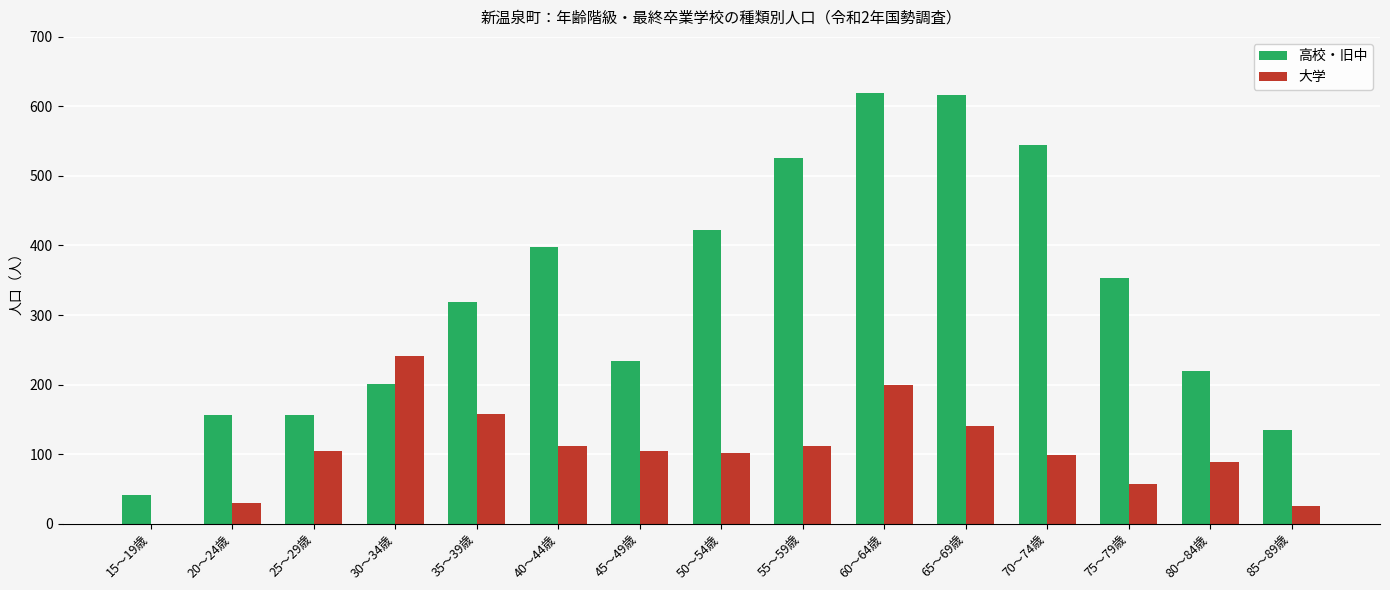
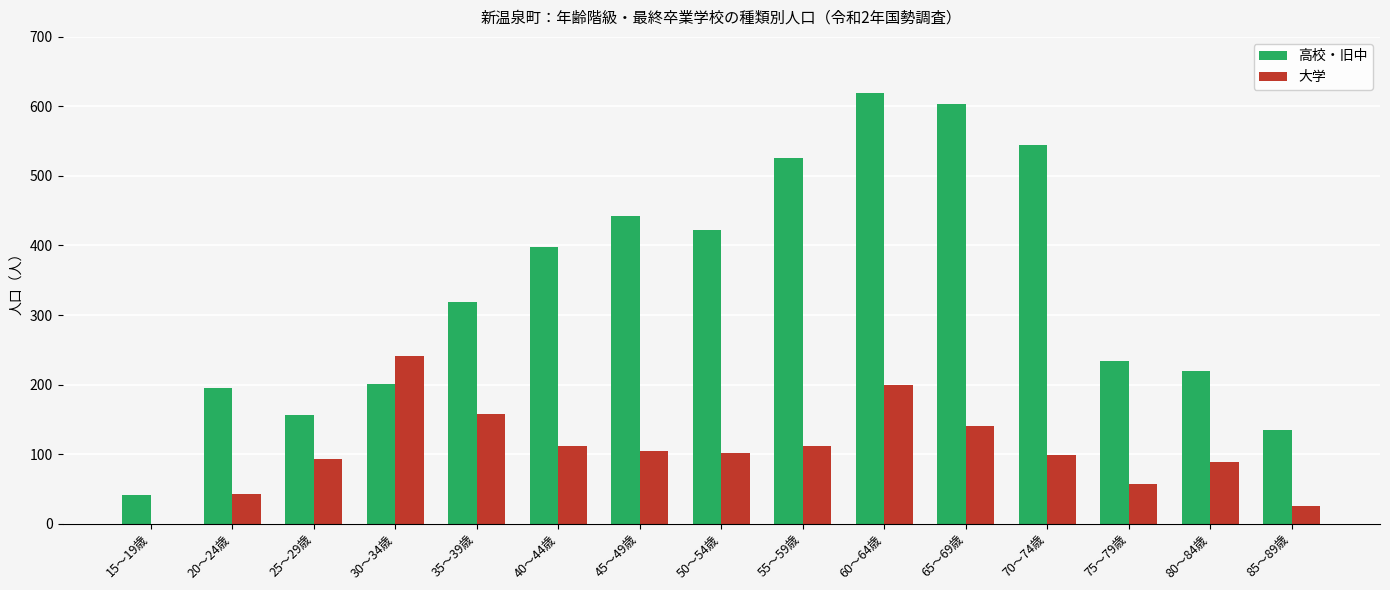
  {
    "高校・旧中": {
      "15～19歳": 40,
-     "20～24歳": 160,
+     "20～24歳": 200,
      "25～29歳": 160,
      "30～34歳": 200,
      "35～39歳": 320,
      "40～44歳": 400,
-     "45～49歳": 230,
+     "45～49歳": 440,
      "50～54歳": 420,
      "55～59歳": 530,
      "60～64歳": 620,
-     "65～69歳": 620,
+     "65～69歳": 600,
      "70～74歳": 550,
-     "75～79歳": 350,
+     "75～79歳": 230,
      "80～84歳": 220,
      "85～89歳": 140
    },
    "大学": {
      "15～19歳": 0,
-     "20～24歳": 30,
-     "25～29歳": 110,
+     "20～24歳": 40,
+     "25～29歳": 90,
      "30～34歳": 240,
      "35～39歳": 160,
      "40～44歳": 110,
      "45～49歳": 100,
      "50～54歳": 100,
      "55～59歳": 110,
      "60～64歳": 200,
      "65～69歳": 140,
      "70～74歳": 100,
      "75～79歳": 60,
      "80～84歳": 90,
      "85～89歳": 30
    }
  }
